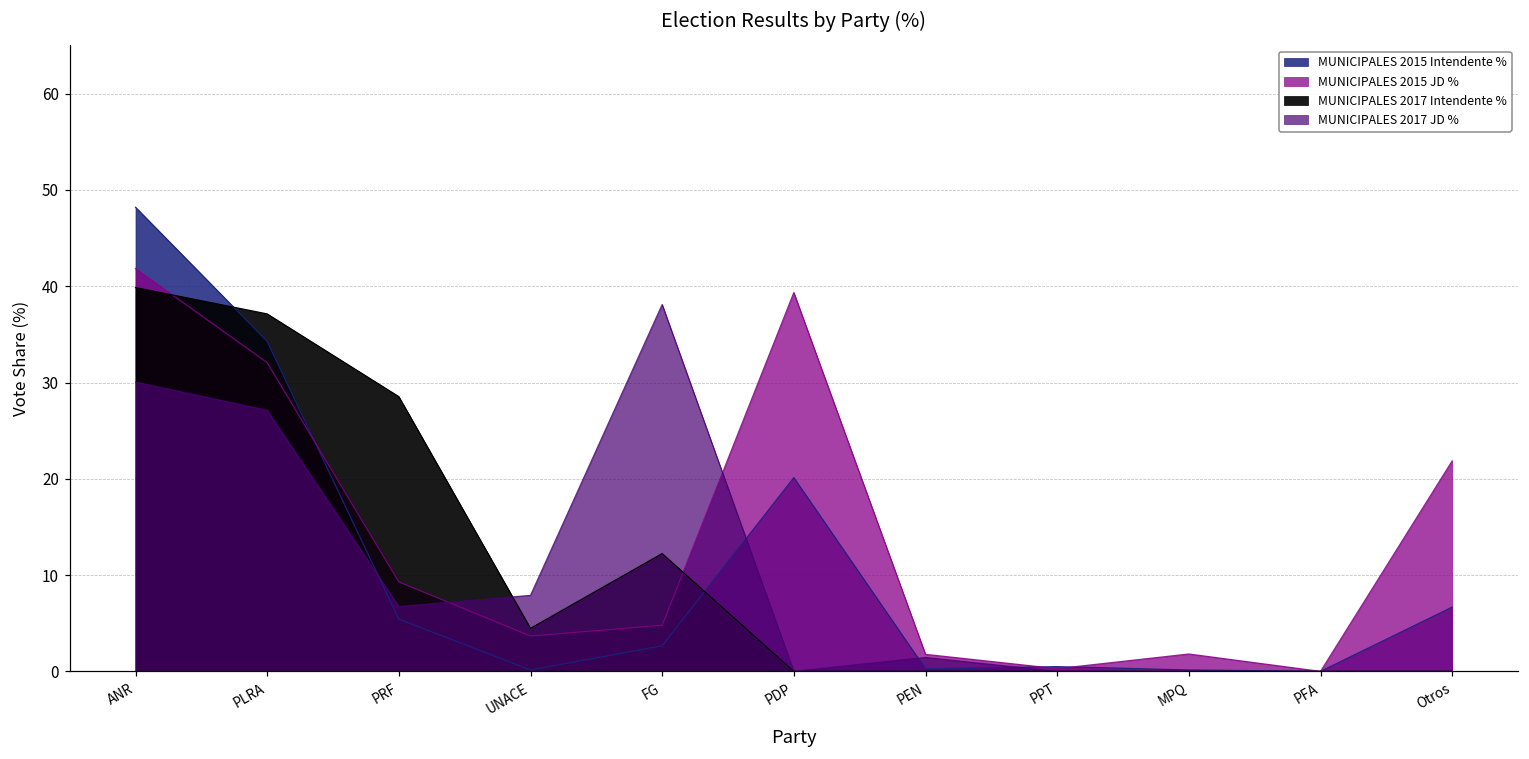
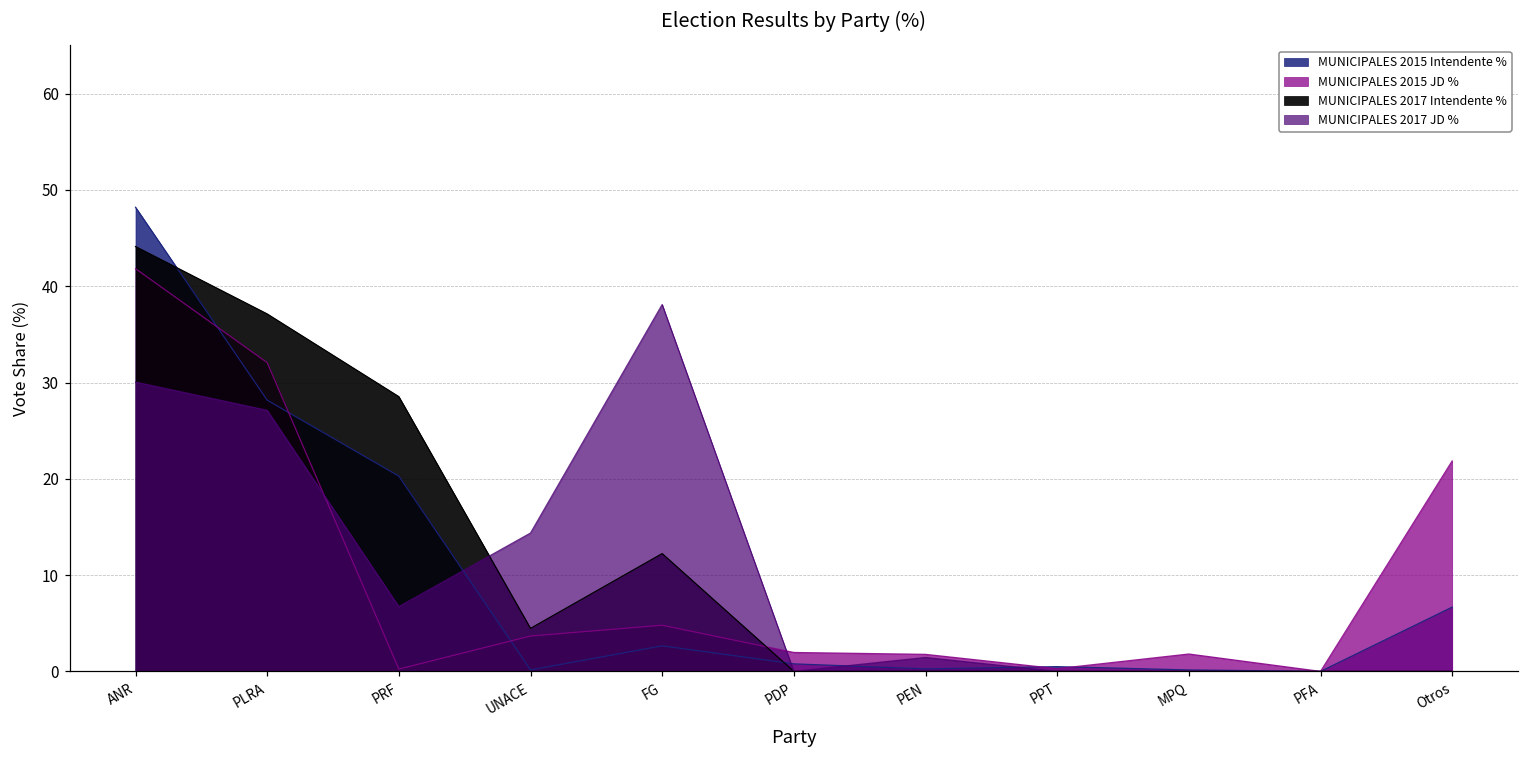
  {
    "MUNICIPALES 2015 Intendente %": {
      "ANR": 48,
-     "PLRA": 34,
-     "PRF": 5,
+     "PLRA": 28,
+     "PRF": 20,
      "UNACE": 0,
      "FG": 3,
-     "PDP": 20,
+     "PDP": 1,
      "Otros": 7
    },
    "MUNICIPALES 2015 JD %": {
      "ANR": 42,
      "PLRA": 32,
-     "PRF": 9,
+     "PRF": 0,
      "UNACE": 4,
      "FG": 5,
-     "PDP": 39,
+     "PDP": 2,
      "PEN": 2,
      "MPQ": 2,
      "Otros": 22
    },
    "MUNICIPALES 2017 Intendente %": {
-     "ANR": 40,
+     "ANR": 44,
      "PLRA": 37,
      "PRF": 29,
      "UNACE": 4,
      "FG": 12
    },
    "MUNICIPALES 2017 JD %": {
      "ANR": 30,
      "PLRA": 27,
      "PRF": 7,
-     "UNACE": 8,
+     "UNACE": 14,
      "FG": 38,
      "PEN": 1
    }
  }
